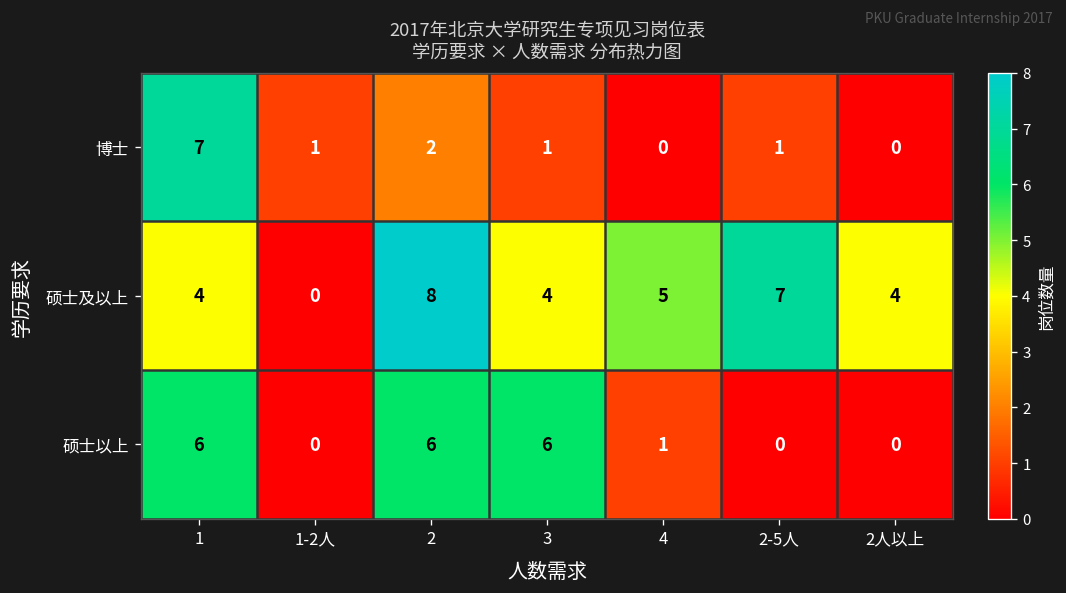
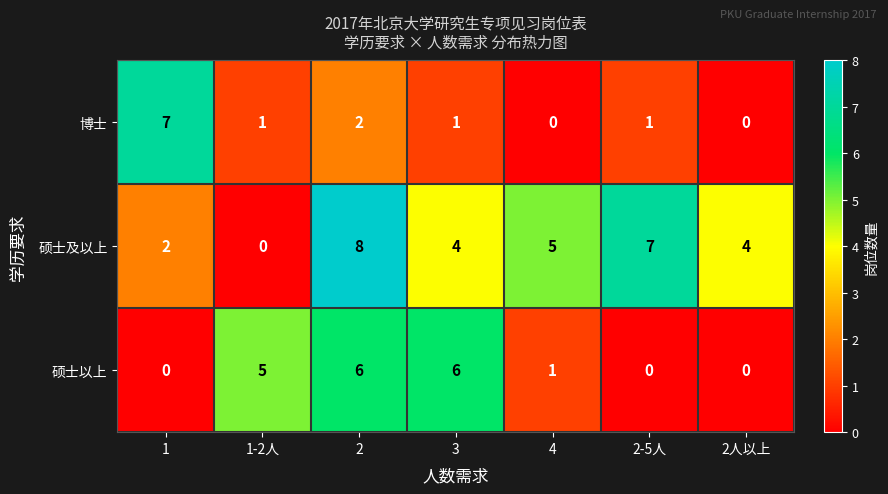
  {
    "博士": {
      "1": 7,
      "1-2人": 1,
      "2": 2,
      "3": 1,
      "4": 0,
      "2-5人": 1,
      "2人以上": 0
    },
    "硕士及以上": {
-     "1": 4,
+     "1": 2,
      "1-2人": 0,
      "2": 8,
      "3": 4,
      "4": 5,
      "2-5人": 7,
      "2人以上": 4
    },
    "硕士以上": {
-     "1": 6,
-     "1-2人": 0,
+     "1": 0,
+     "1-2人": 5,
      "2": 6,
      "3": 6,
      "4": 1,
      "2-5人": 0,
      "2人以上": 0
    }
  }
